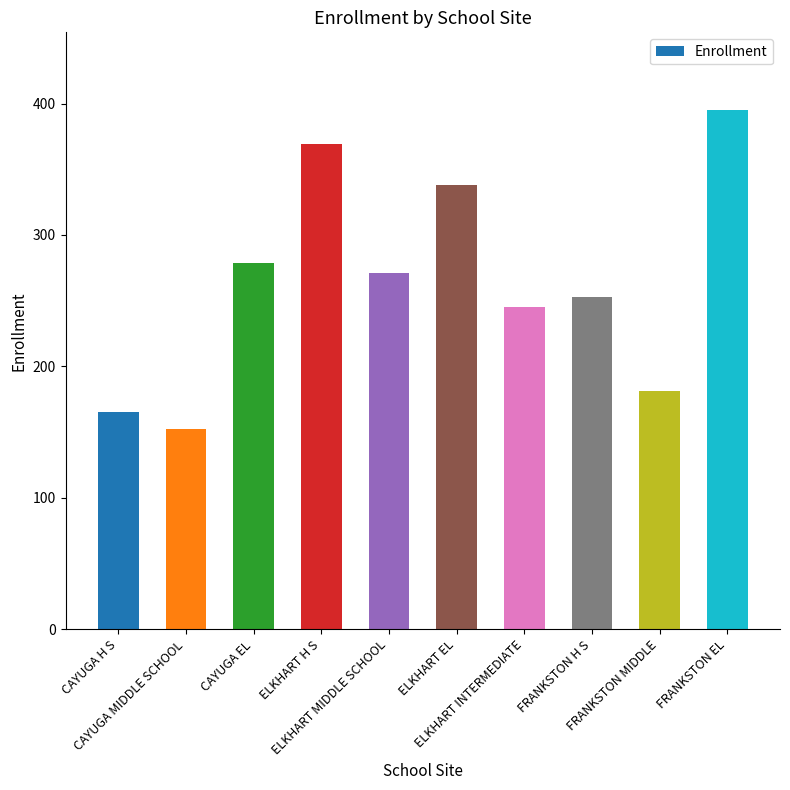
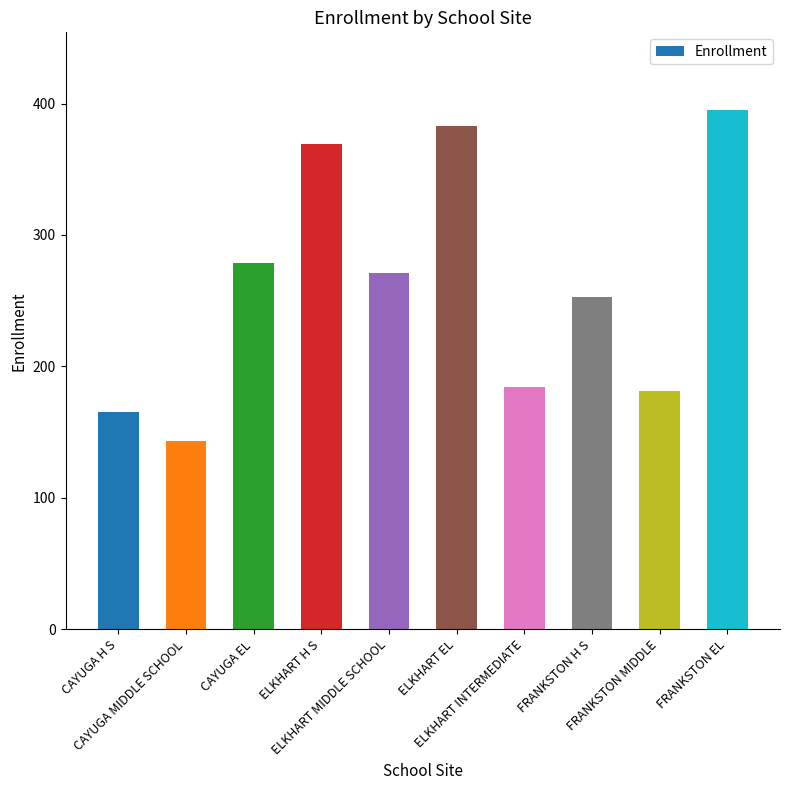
  {
    "CAYUGA H S": 165,
-   "CAYUGA MIDDLE SCHOOL": 152,
+   "CAYUGA MIDDLE SCHOOL": 143,
    "CAYUGA EL": 279,
    "ELKHART H S": 369,
    "ELKHART MIDDLE SCHOOL": 271,
-   "ELKHART EL": 338,
-   "ELKHART INTERMEDIATE": 245,
+   "ELKHART EL": 383,
+   "ELKHART INTERMEDIATE": 184,
    "FRANKSTON H S": 253,
    "FRANKSTON MIDDLE": 181,
    "FRANKSTON EL": 395
  }
